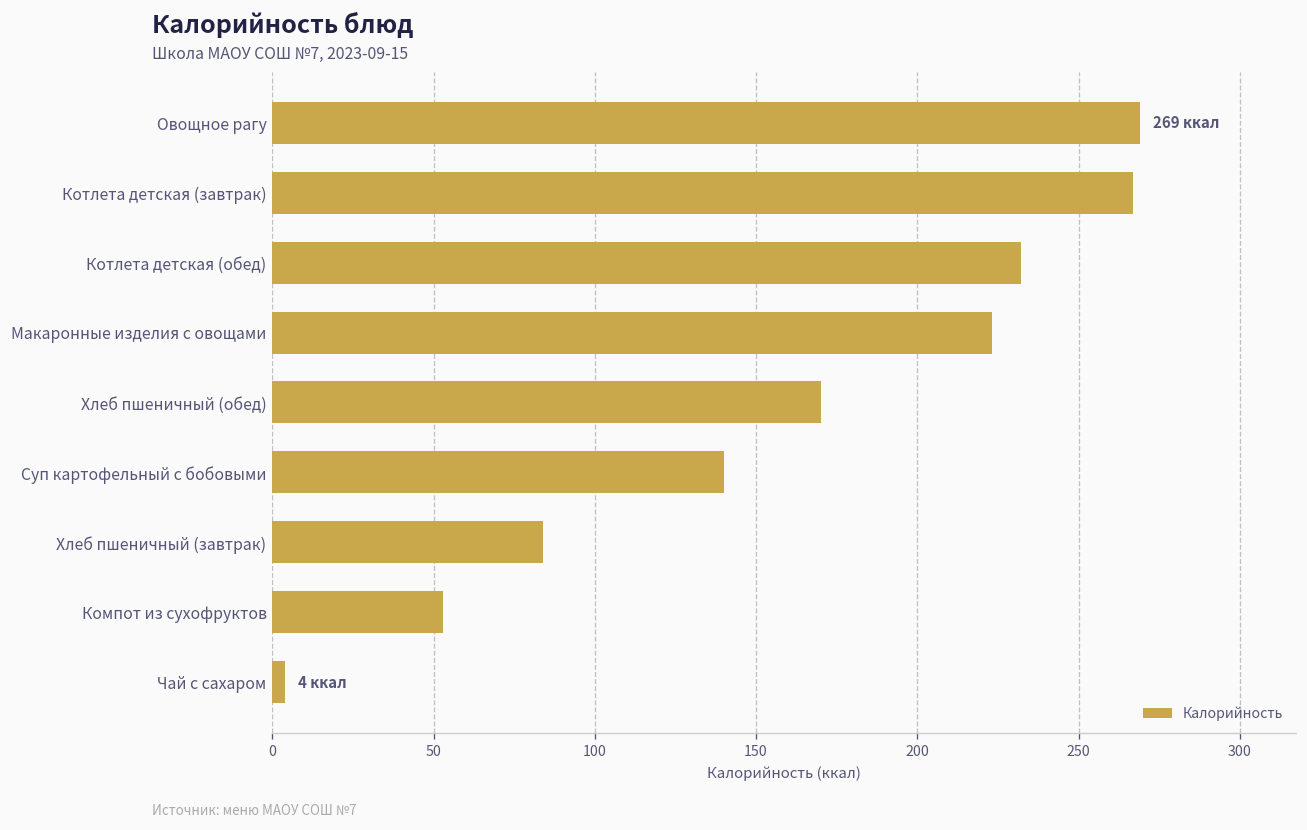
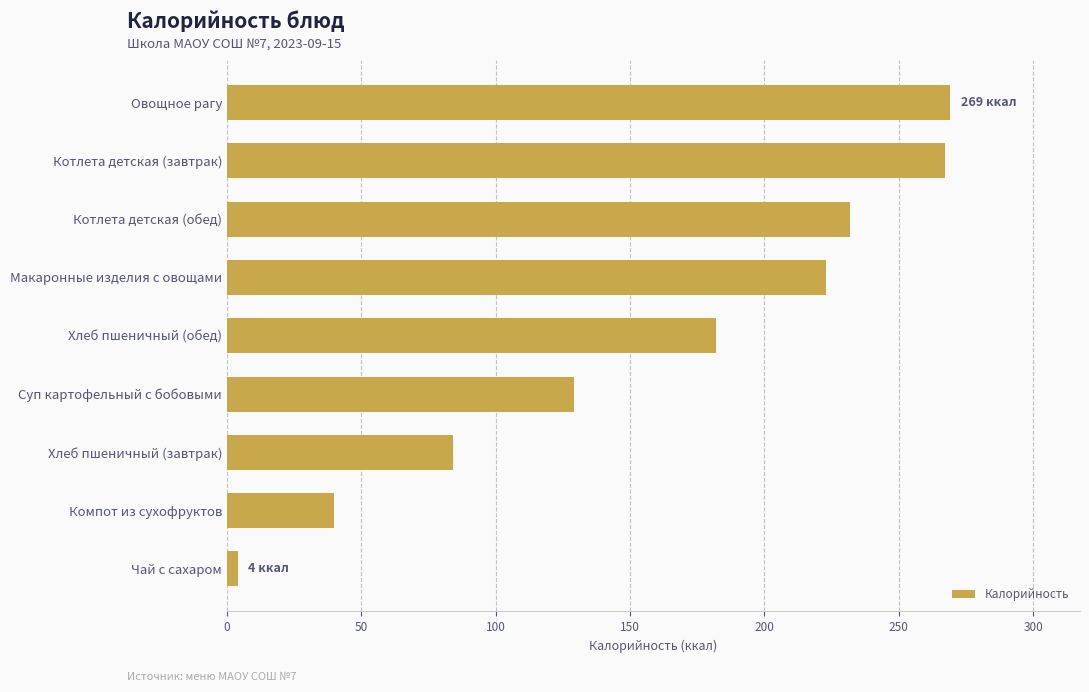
  {
    "Котлета детская (завтрак)": 267,
    "Котлета детская (обед)": 232,
    "Макаронные изделия с овощами": 223,
-   "Хлеб пшеничный (обед)": 170,
-   "Суп картофельный с бобовыми": 140,
+   "Хлеб пшеничный (обед)": 182,
+   "Суп картофельный с бобовыми": 129,
    "Хлеб пшеничный (завтрак)": 84,
-   "Компот из сухофруктов": 53
+   "Компот из сухофруктов": 40
  }
